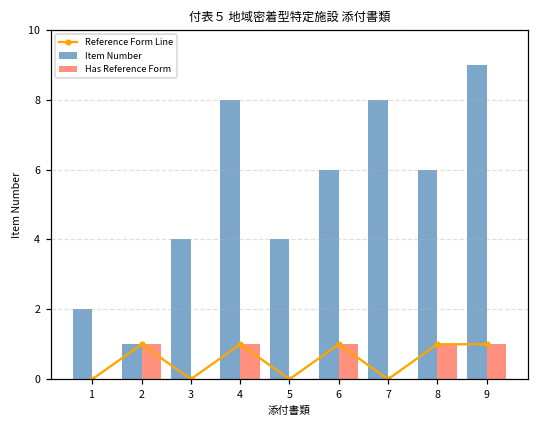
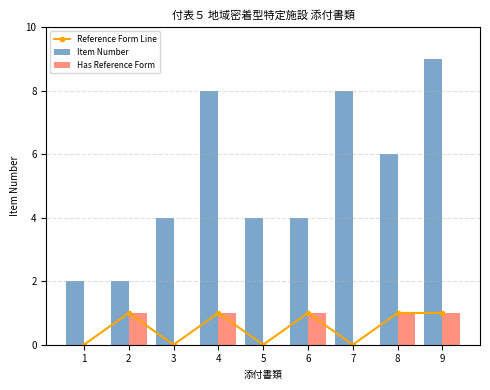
  {
    "Item Number": {
      "1": 2,
-     "2": 1,
+     "2": 2,
      "3": 4,
      "4": 8,
      "5": 4,
-     "6": 6,
+     "6": 4,
      "7": 8,
      "8": 6,
      "9": 9
    },
    "Reference Form Line": {
      "1": 0,
      "2": 1,
      "3": 0,
      "4": 1,
      "5": 0,
      "6": 1,
      "7": 0,
      "8": 1,
      "9": 1
    },
    "Has Reference Form": {
      "1": 0,
      "2": 1,
      "3": 0,
      "4": 1,
      "5": 0,
      "6": 1,
      "7": 0,
      "8": 1,
      "9": 1
    }
  }
